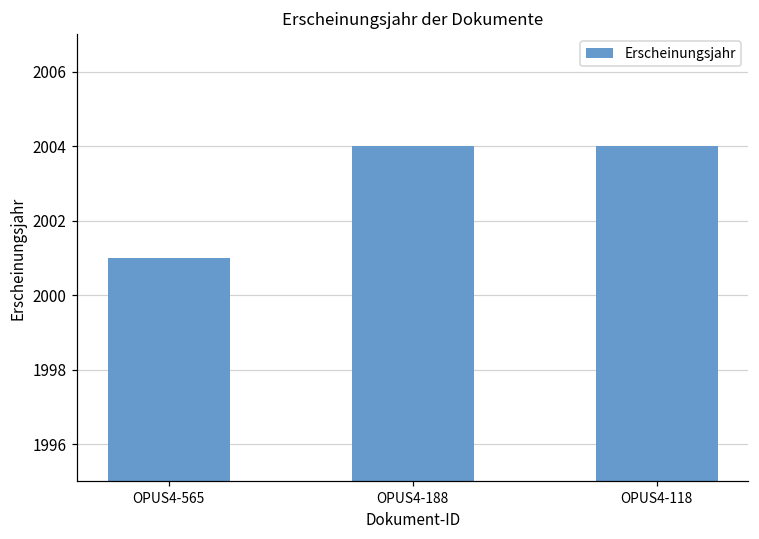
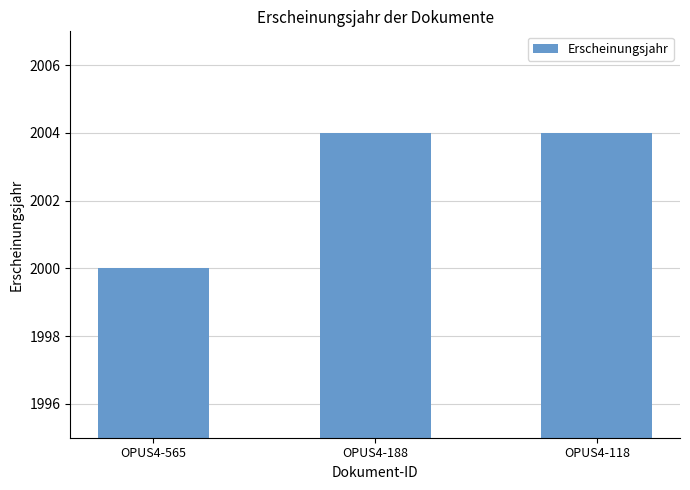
  {
-   "OPUS4-565": 2001,
+   "OPUS4-565": 2000,
    "OPUS4-188": 2004,
    "OPUS4-118": 2004
  }
